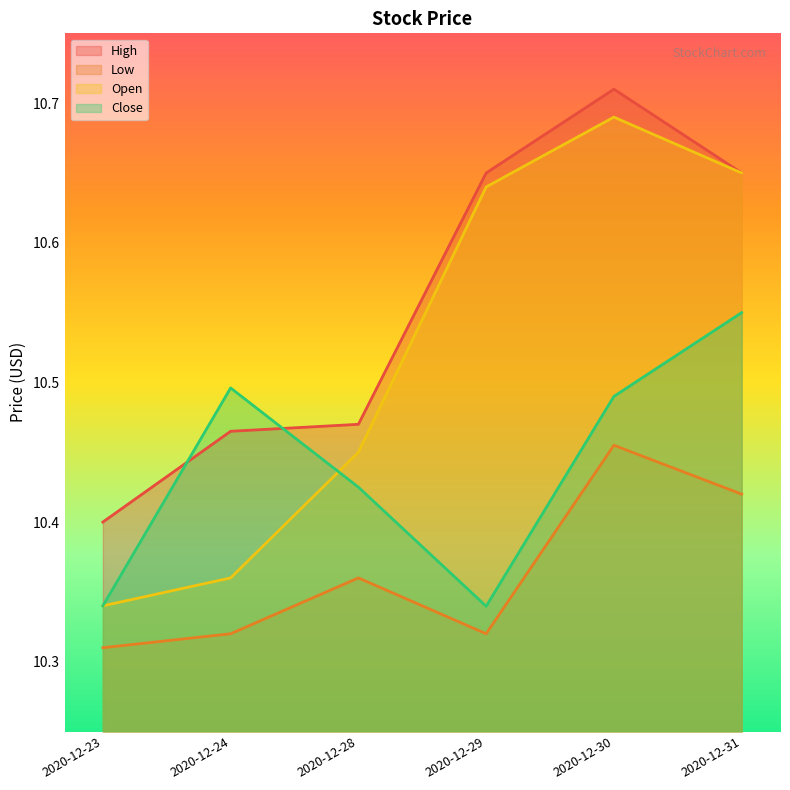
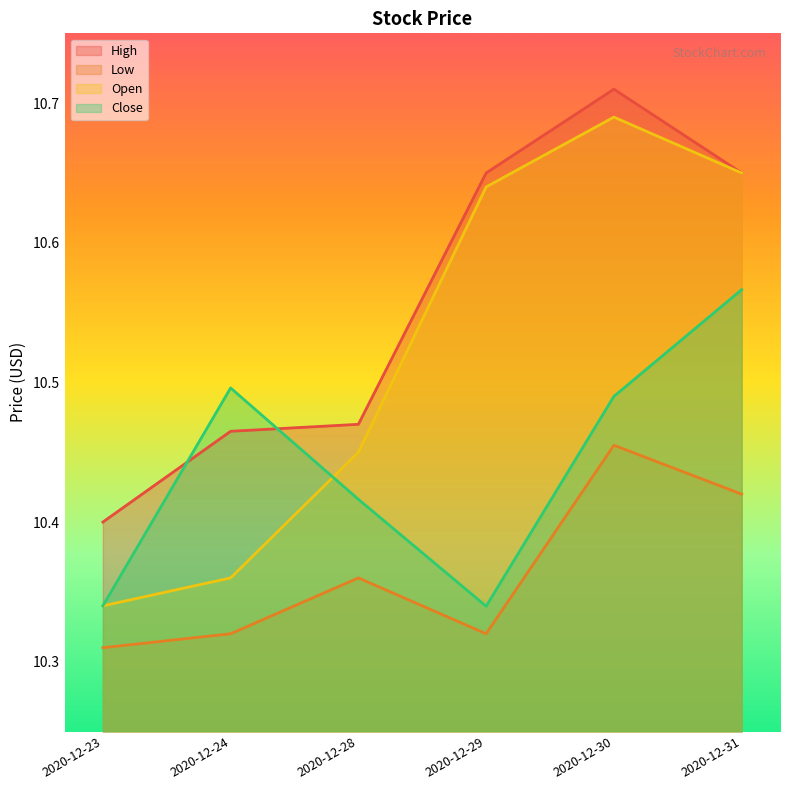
  {
    "Close": {
      "2020-12-24": 10.496,
-     "2020-12-28": 10.425,
+     "2020-12-28": 10.416,
      "2020-12-29": 10.340,
      "2020-12-30": 10.490,
-     "2020-12-31": 10.550
+     "2020-12-31": 10.566
    }
  }
